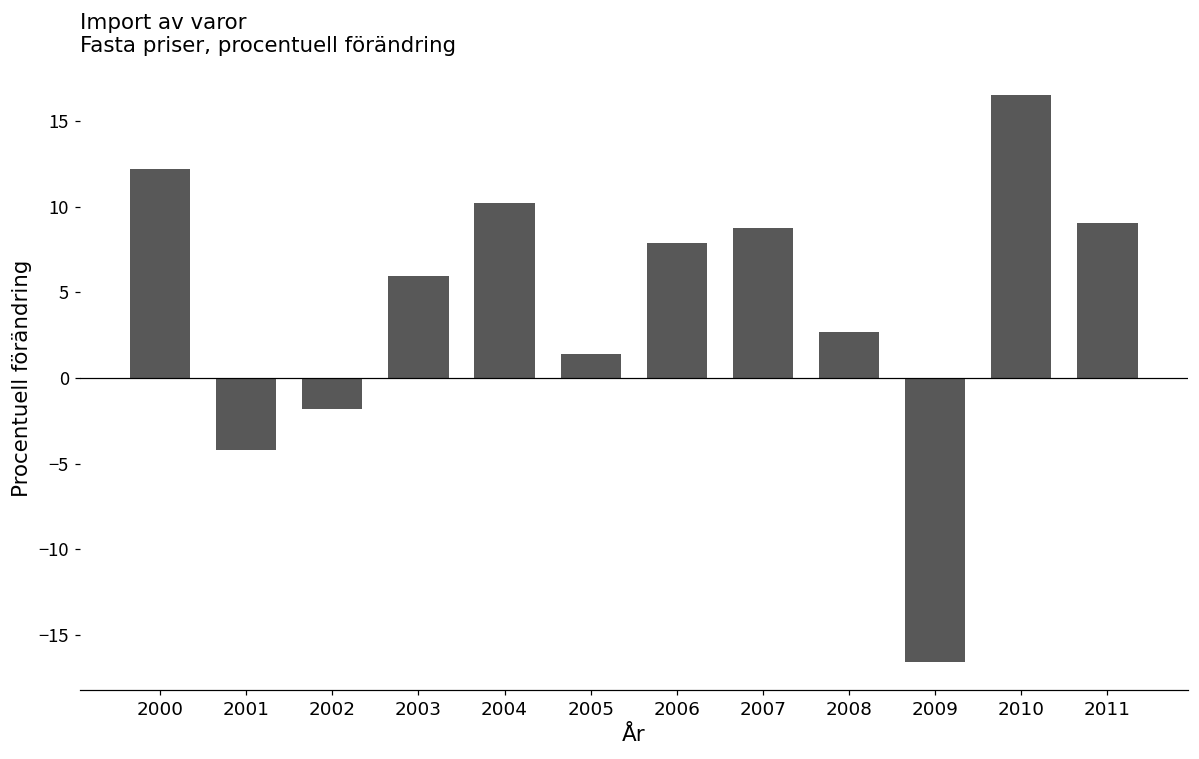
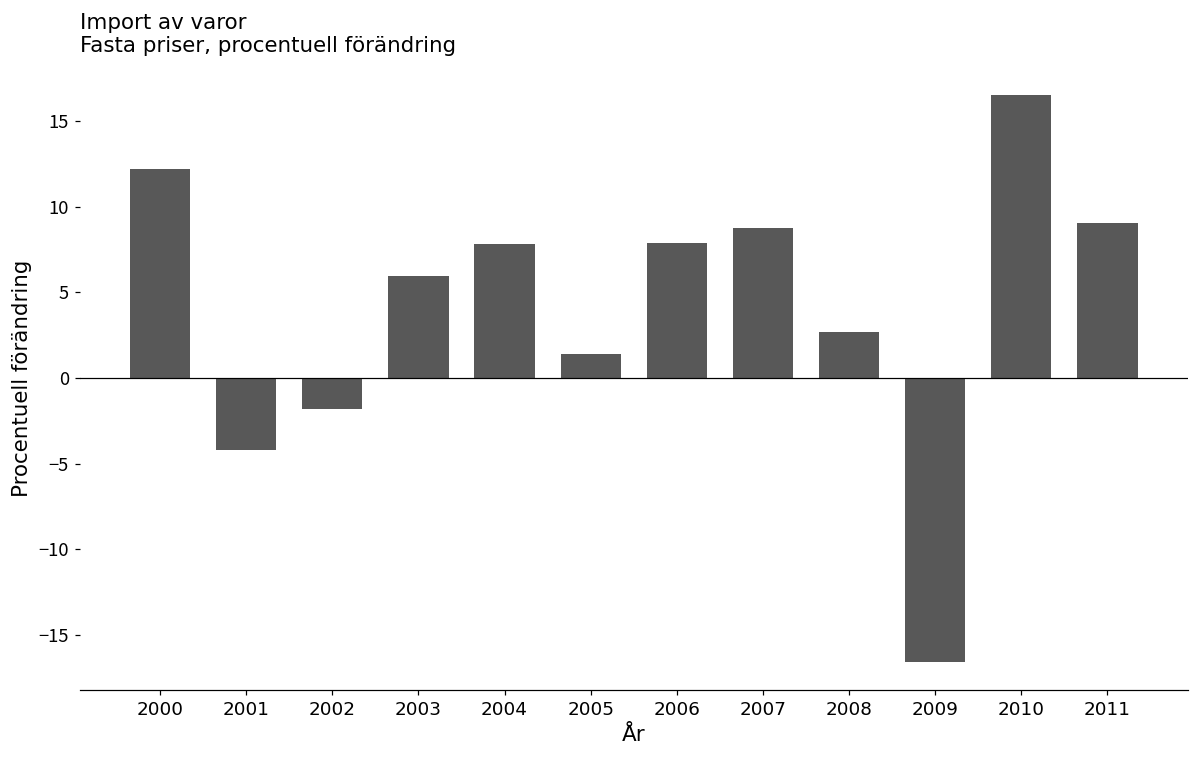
  {
    "2000": 12.2,
    "2001": -4.2,
    "2002": -1.8,
    "2003": 6.0,
-   "2004": 10.2,
+   "2004": 7.8,
    "2005": 1.4,
    "2006": 7.9,
    "2007": 8.7,
    "2008": 2.7,
    "2009": -16.6,
    "2010": 16.5,
    "2011": 9.0
  }
